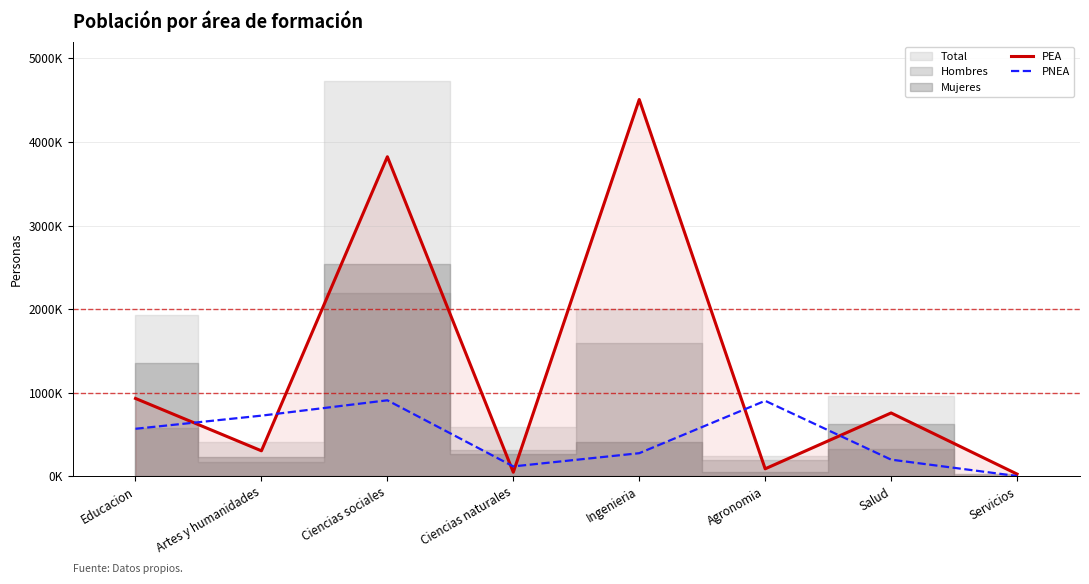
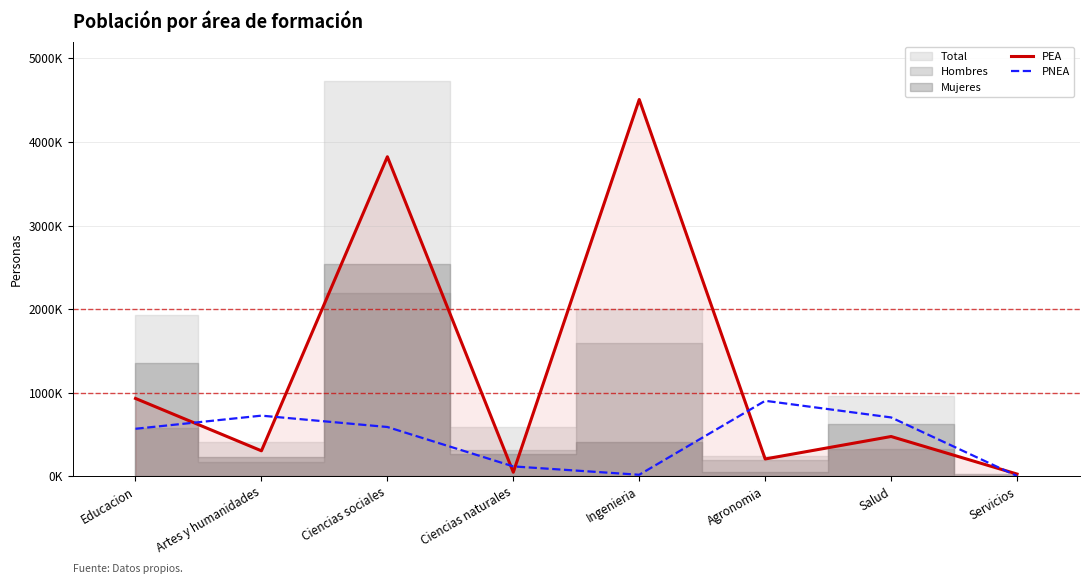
  {
    "PEA": {
      "Educacion": 900000,
      "Artes y humanidades": 300000,
      "Ciencias sociales": 3800000,
      "Ciencias naturales": 0,
      "Ingenieria": 4500000,
-     "Agronomia": 100000,
-     "Salud": 800000
+     "Agronomia": 200000,
+     "Salud": 500000
    },
    "PNEA": {
      "Artes y humanidades": 700000,
-     "Ciencias sociales": 900000,
+     "Ciencias sociales": 600000,
      "Ciencias naturales": 100000,
-     "Ingenieria": 300000,
+     "Ingenieria": 0,
      "Agronomia": 900000,
-     "Salud": 200000
+     "Salud": 700000
    }
  }
